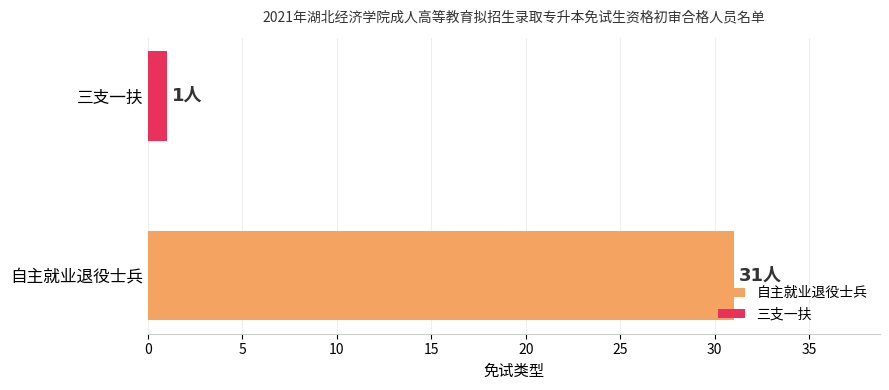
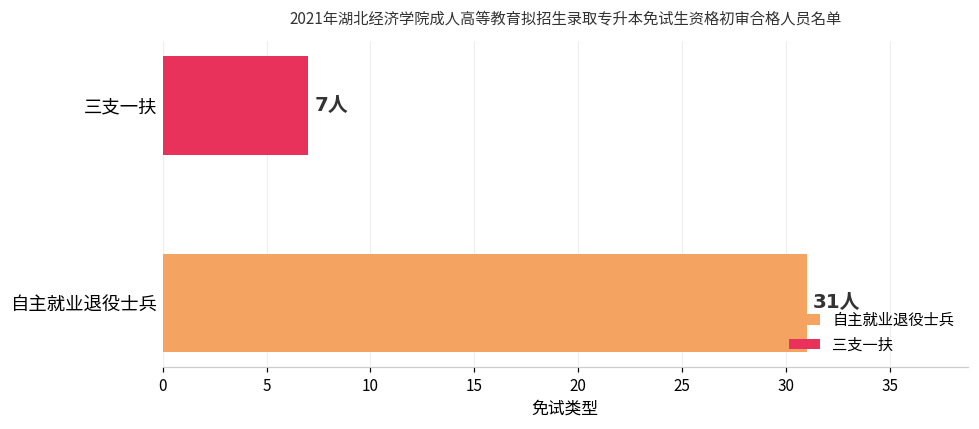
  {
-   "三支一扶": "1人",
+   "三支一扶": "7人",
    "自主就业退役士兵": "31人"
  }
